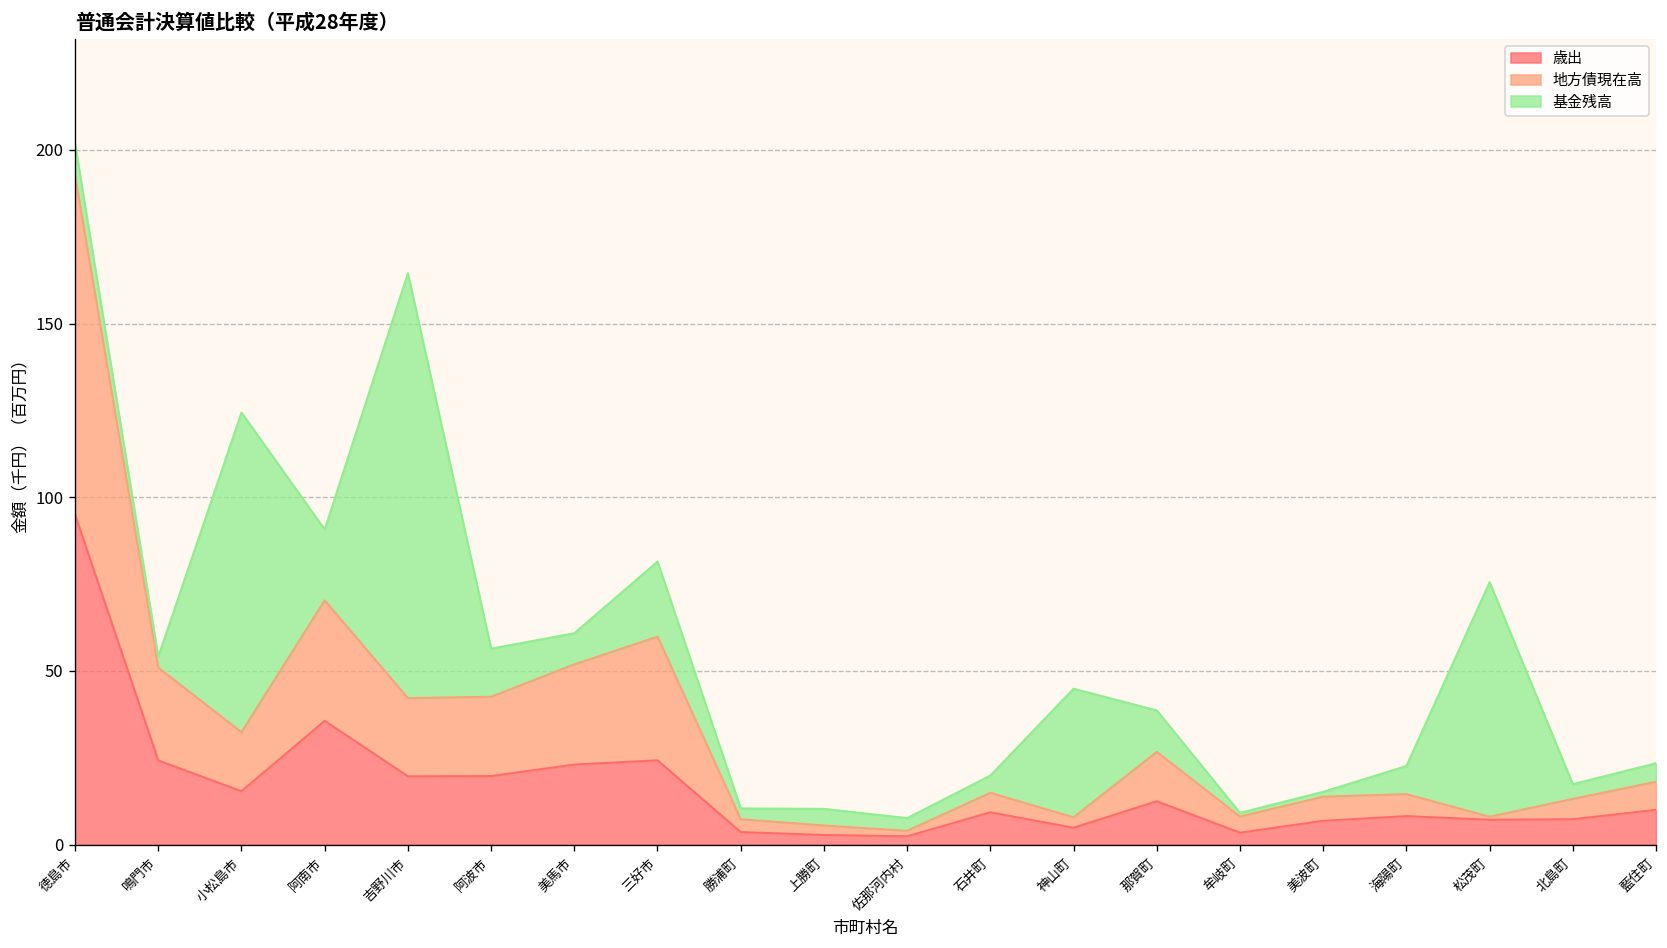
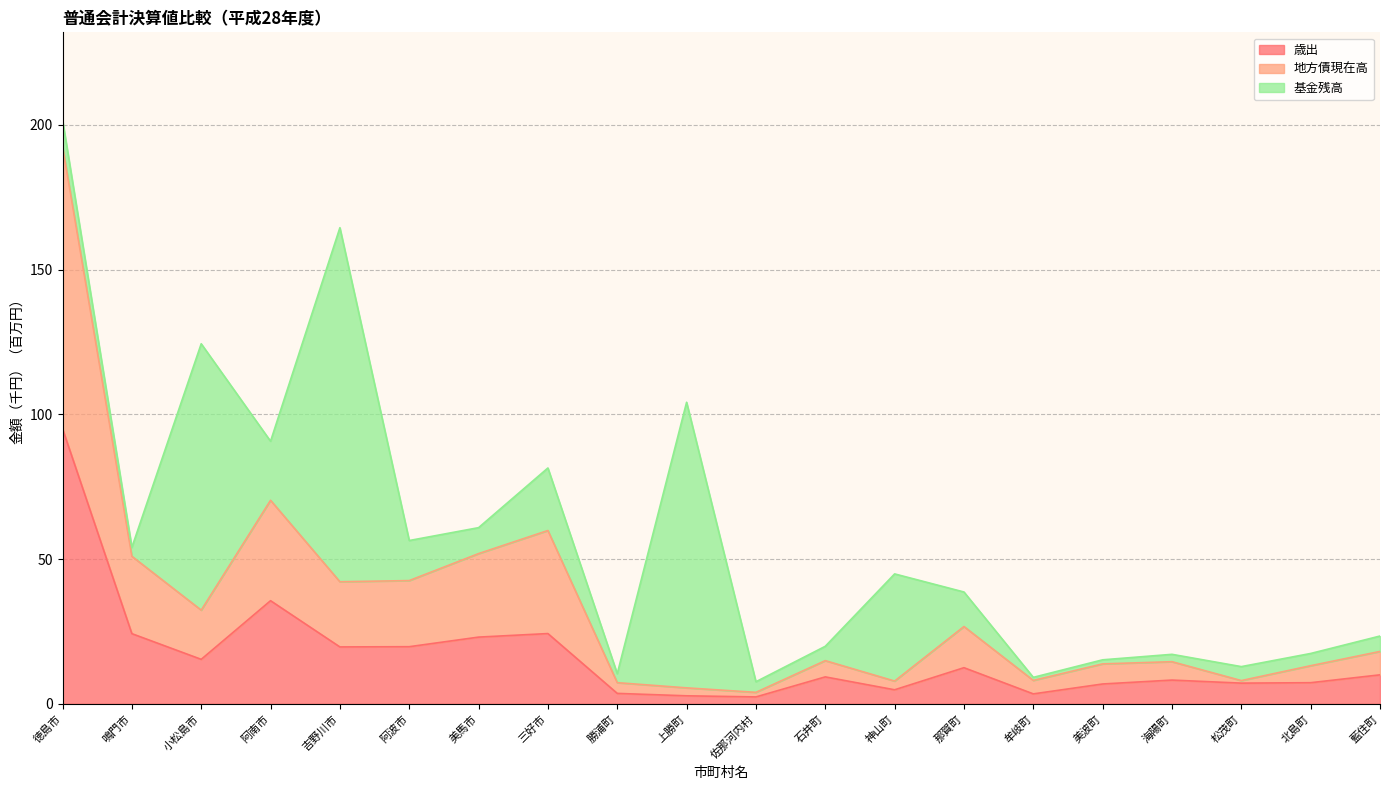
  {
    "基金残高": {
      "徳島市": 9,
      "鳴門市": 3,
      "小松島市": 92,
      "阿南市": 20,
      "吉野川市": 122,
      "阿波市": 14,
      "美馬市": 9,
      "三好市": 22,
      "勝浦町": 3,
-     "上勝町": 5,
+     "上勝町": 99,
      "佐那河内村": 4,
      "石井町": 5,
      "神山町": 37,
      "那賀町": 12,
      "牟岐町": 1,
      "美波町": 1,
-     "海陽町": 8,
-     "松茂町": 68,
+     "海陽町": 3,
+     "松茂町": 5,
      "北島町": 4,
      "藍住町": 5
    }
  }
